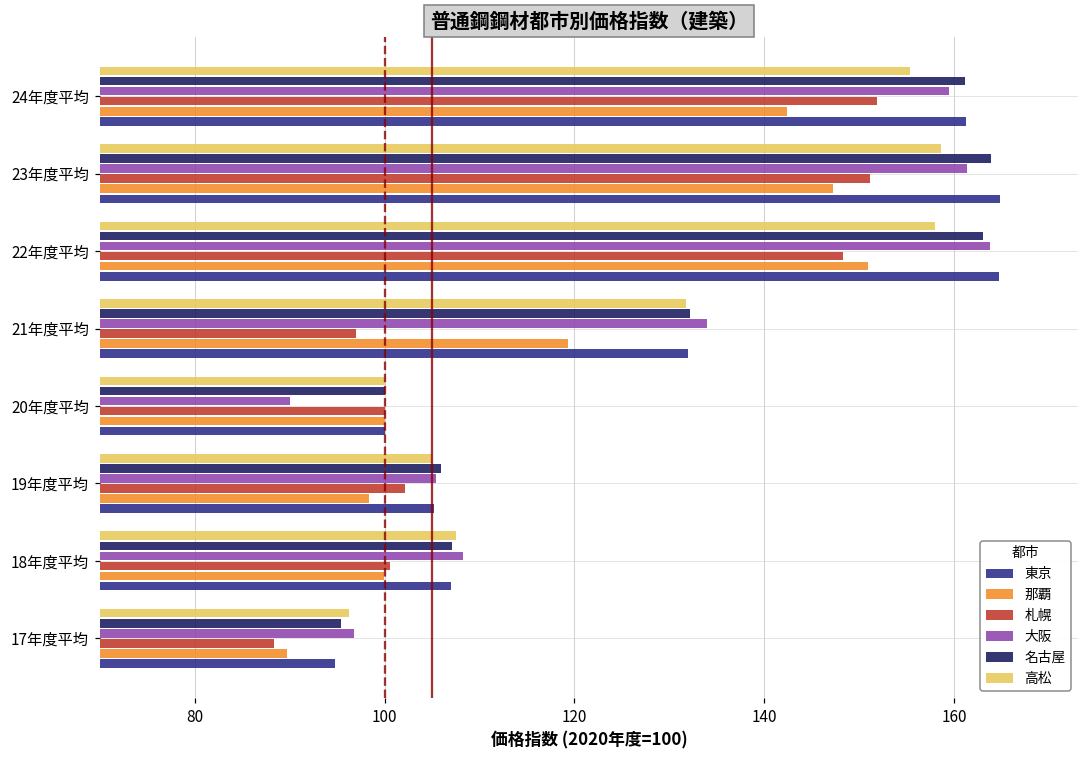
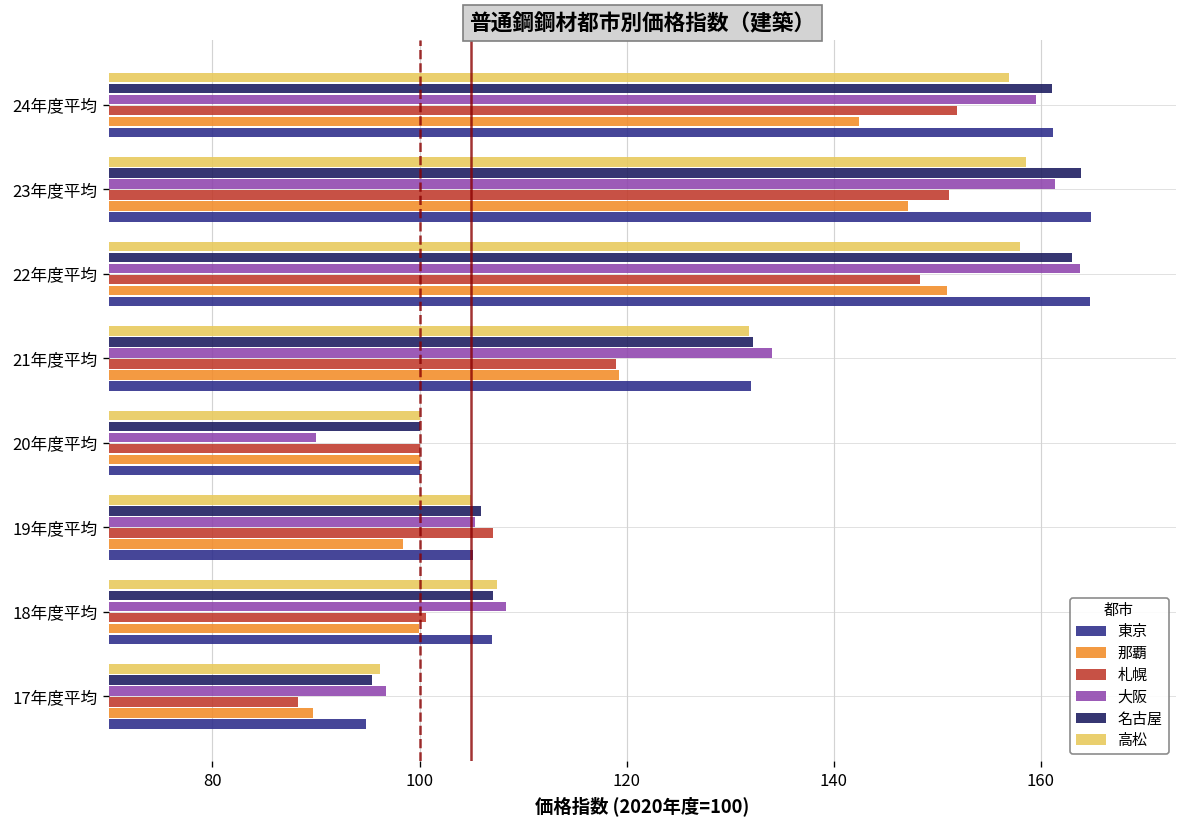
  {
    "那覇": {
      "24年度平均": 142,
      "23年度平均": 147,
      "22年度平均": 151,
      "21年度平均": 119,
      "20年度平均": 100,
      "19年度平均": 98,
      "18年度平均": 100,
      "17年度平均": 90
    },
    "札幌": {
      "24年度平均": 152,
      "23年度平均": 151,
      "22年度平均": 148,
-     "21年度平均": 97,
+     "21年度平均": 119,
      "20年度平均": 100,
-     "19年度平均": 102,
+     "19年度平均": 107,
      "18年度平均": 101,
      "17年度平均": 88
    },
    "大阪": {
      "24年度平均": 160,
      "23年度平均": 161,
      "22年度平均": 164,
      "21年度平均": 134,
      "20年度平均": 90,
      "19年度平均": 105,
      "18年度平均": 108,
      "17年度平均": 97
    },
    "高松": {
-     "24年度平均": 155,
+     "24年度平均": 157,
      "23年度平均": 159,
      "22年度平均": 158,
      "21年度平均": 132,
      "20年度平均": 100,
      "19年度平均": 105,
      "18年度平均": 108,
      "17年度平均": 96
    }
  }
